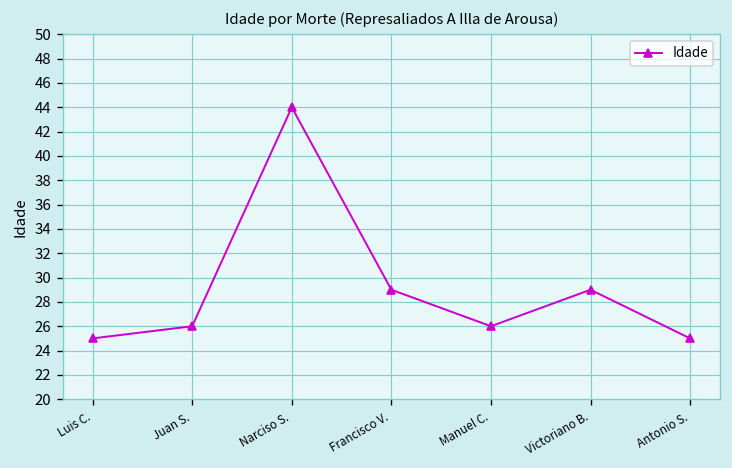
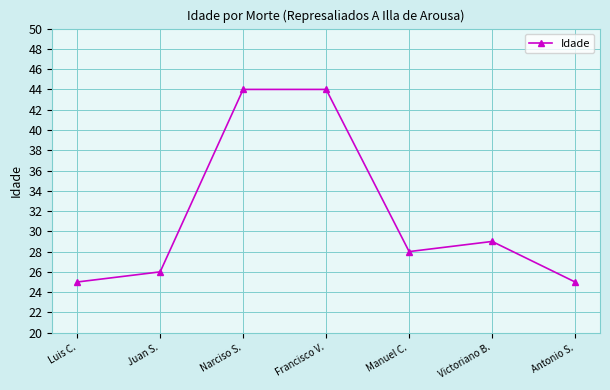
  {
    "Luis C.": 25,
    "Juan S.": 26,
    "Narciso S.": 44,
-   "Francisco V.": 29,
-   "Manuel C.": 26,
+   "Francisco V.": 44,
+   "Manuel C.": 28,
    "Victoriano B.": 29,
    "Antonio S.": 25
  }
